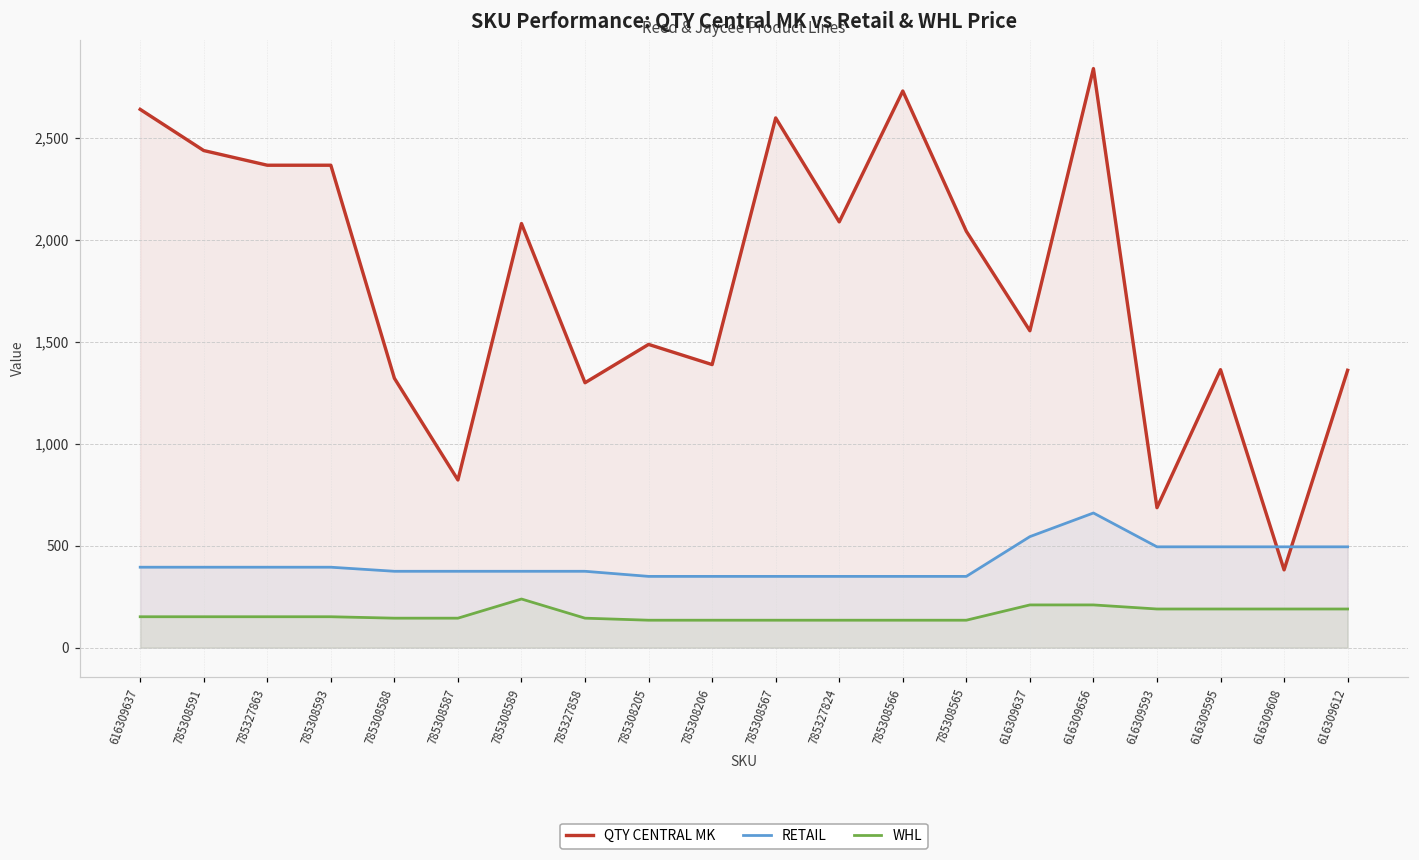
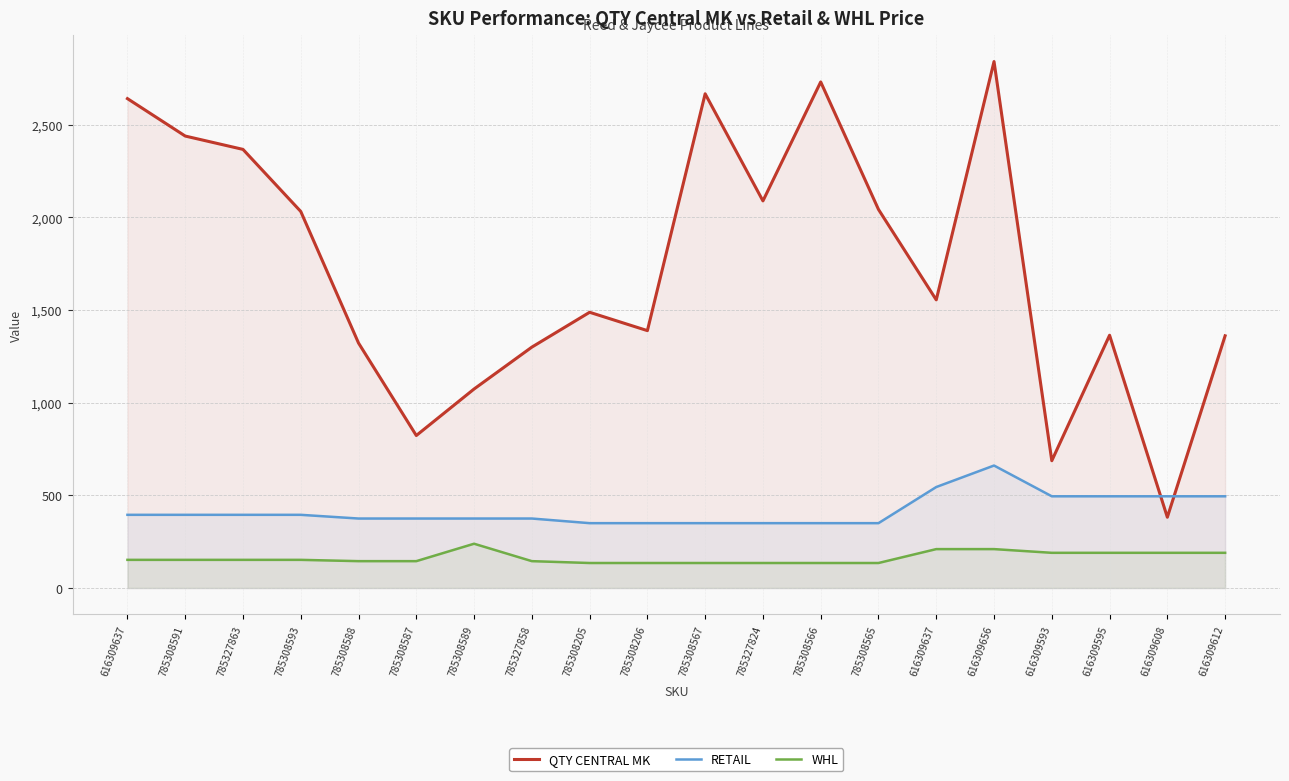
  {
    "QTY CENTRAL MK": {
      "785308591": "2,440",
      "785327863": "2,370",
-     "785308593": "2,370",
+     "785308593": "2,030",
      "785308588": "1,320",
      "785308587": "820",
-     "785308589": "2,080",
+     "785308589": "1,070",
      "785327858": "1,300",
      "785308205": "1,490",
      "785308206": "1,390",
-     "785308567": "2,600",
+     "785308567": "2,670",
      "785327824": "2,090",
      "785308566": "2,730",
      "785308565": "2,040",
      "616309656": "2,840",
      "616309593": "690",
      "616309595": "1,360",
      "616309608": "380",
      "616309612": "1,360"
    },
    "RETAIL": {
      "785308591": "400",
      "785327863": "400",
      "785308593": "400",
      "785308588": "380",
      "785308587": "380",
      "785308589": "380",
      "785327858": "380",
      "785308205": "350",
      "785308206": "350",
      "785308567": "350",
      "785327824": "350",
      "785308566": "350",
      "785308565": "350",
      "616309656": "660",
      "616309593": "500",
      "616309595": "500",
      "616309608": "500",
      "616309612": "500"
    },
    "WHL": {
      "785308591": "150",
      "785327863": "150",
      "785308593": "150",
      "785308588": "150",
      "785308587": "150",
      "785308589": "240",
      "785327858": "150",
      "785308205": "140",
      "785308206": "140",
      "785308567": "140",
      "785327824": "140",
      "785308566": "140",
      "785308565": "140",
      "616309656": "210",
      "616309593": "190",
      "616309595": "190",
      "616309608": "190",
      "616309612": "190"
    }
  }
